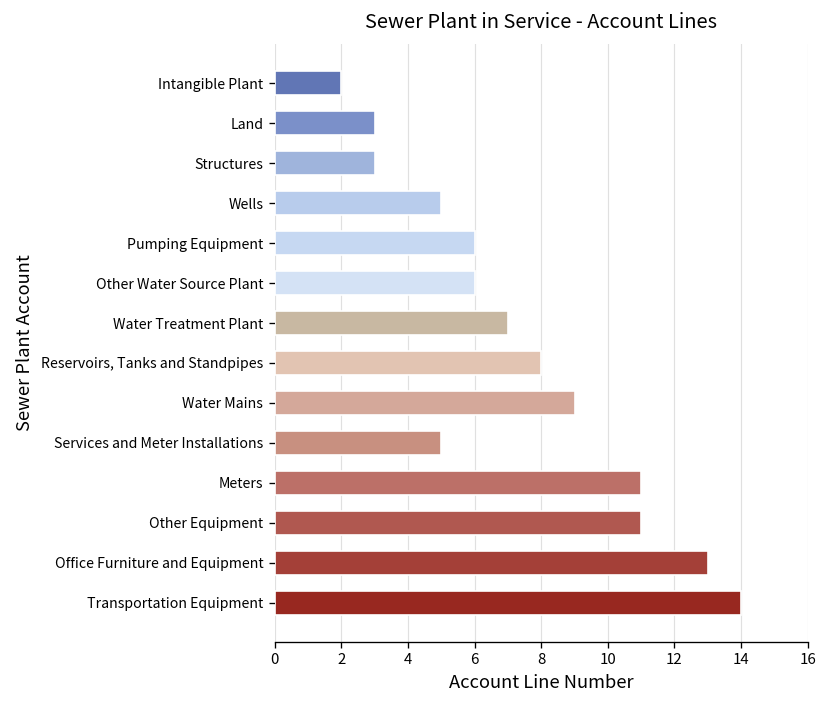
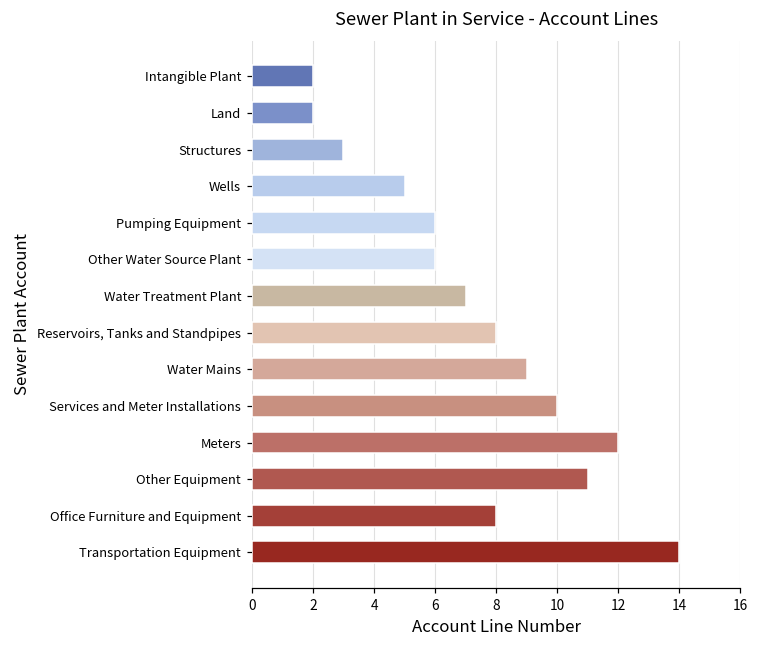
  {
    "Intangible Plant": 2,
-   "Land": 3,
+   "Land": 2,
    "Structures": 3,
    "Wells": 5,
    "Pumping Equipment": 6,
    "Other Water Source Plant": 6,
    "Water Treatment Plant": 7,
    "Reservoirs, Tanks and Standpipes": 8,
    "Water Mains": 9,
-   "Services and Meter Installations": 5,
-   "Meters": 11,
+   "Services and Meter Installations": 10,
+   "Meters": 12,
    "Other Equipment": 11,
-   "Office Furniture and Equipment": 13,
+   "Office Furniture and Equipment": 8,
    "Transportation Equipment": 14
  }
